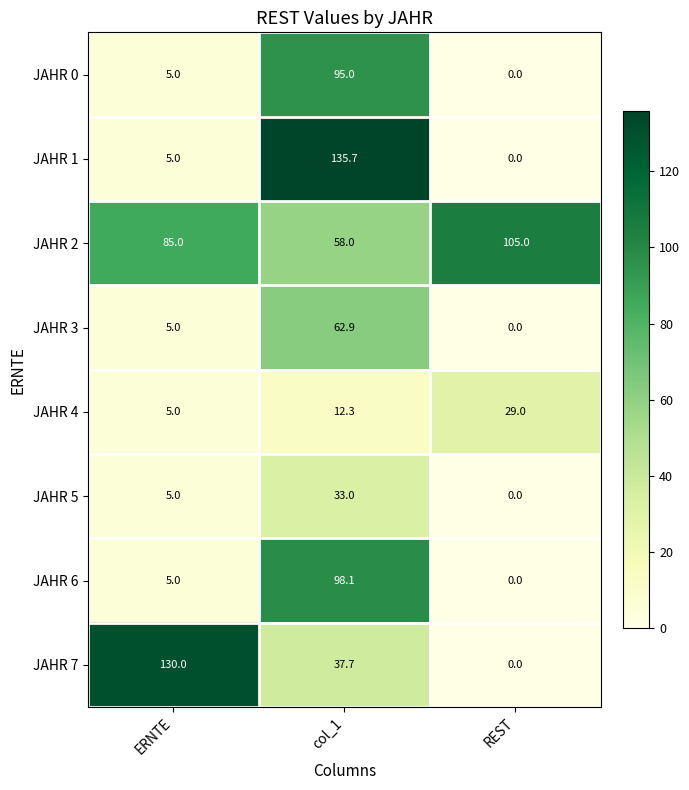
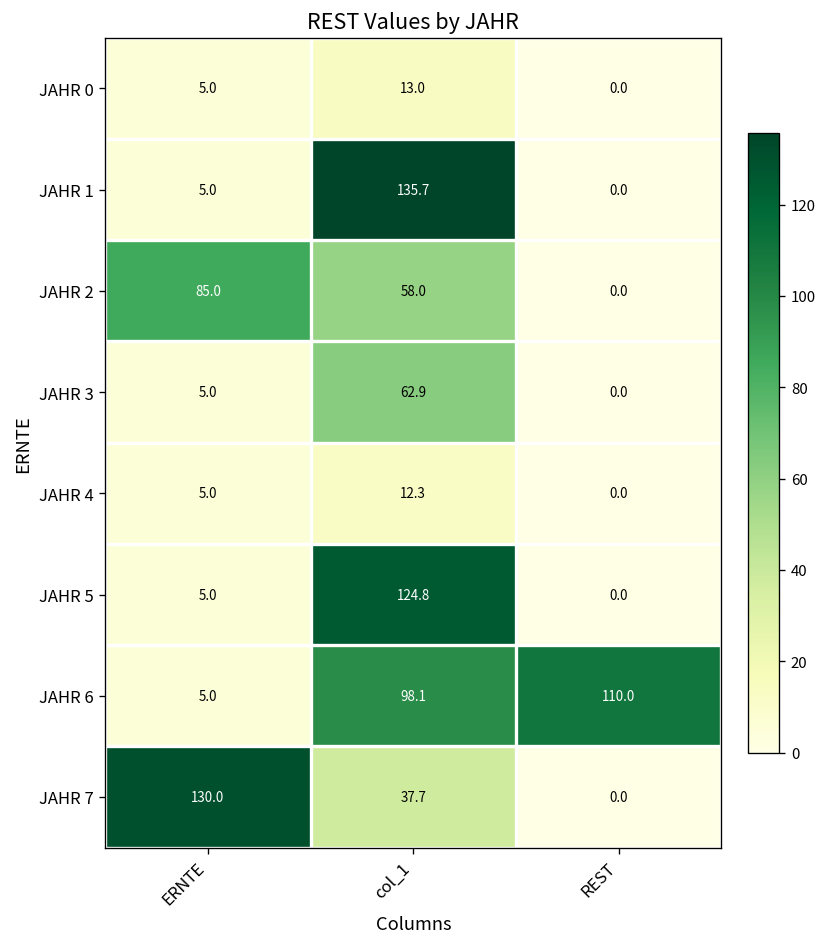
  {
    "JAHR 0": {
      "ERNTE": 5.0,
-     "col_1": 95.0,
+     "col_1": 13.0,
      "REST": 0.0
    },
    "JAHR 1": {
      "ERNTE": 5.0,
      "col_1": 135.7,
      "REST": 0.0
    },
    "JAHR 2": {
      "ERNTE": 85.0,
      "col_1": 58.0,
-     "REST": 105.0
+     "REST": 0.0
    },
    "JAHR 3": {
      "ERNTE": 5.0,
      "col_1": 62.9,
      "REST": 0.0
    },
    "JAHR 4": {
      "ERNTE": 5.0,
      "col_1": 12.3,
-     "REST": 29.0
+     "REST": 0.0
    },
    "JAHR 5": {
      "ERNTE": 5.0,
-     "col_1": 33.0,
+     "col_1": 124.8,
      "REST": 0.0
    },
    "JAHR 6": {
      "ERNTE": 5.0,
      "col_1": 98.1,
-     "REST": 0.0
+     "REST": 110.0
    },
    "JAHR 7": {
      "ERNTE": 130.0,
      "col_1": 37.7,
      "REST": 0.0
    }
  }
